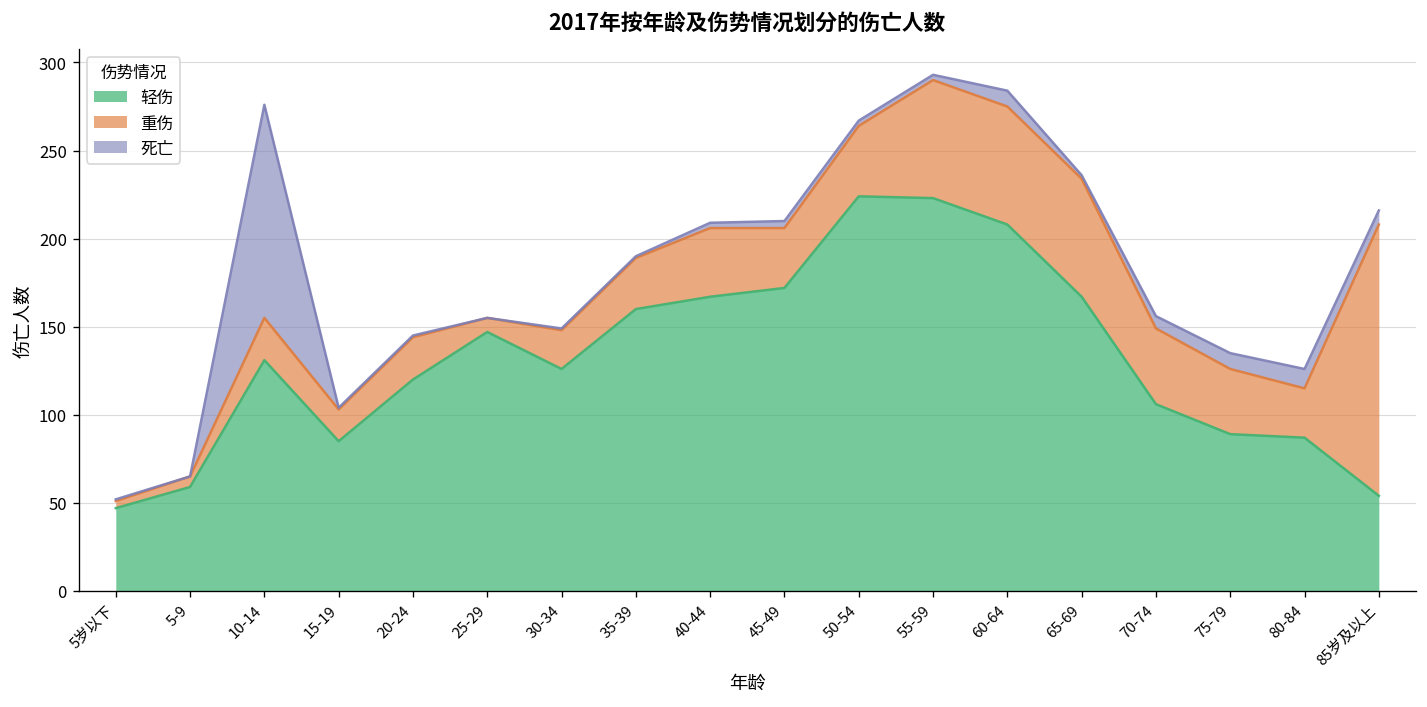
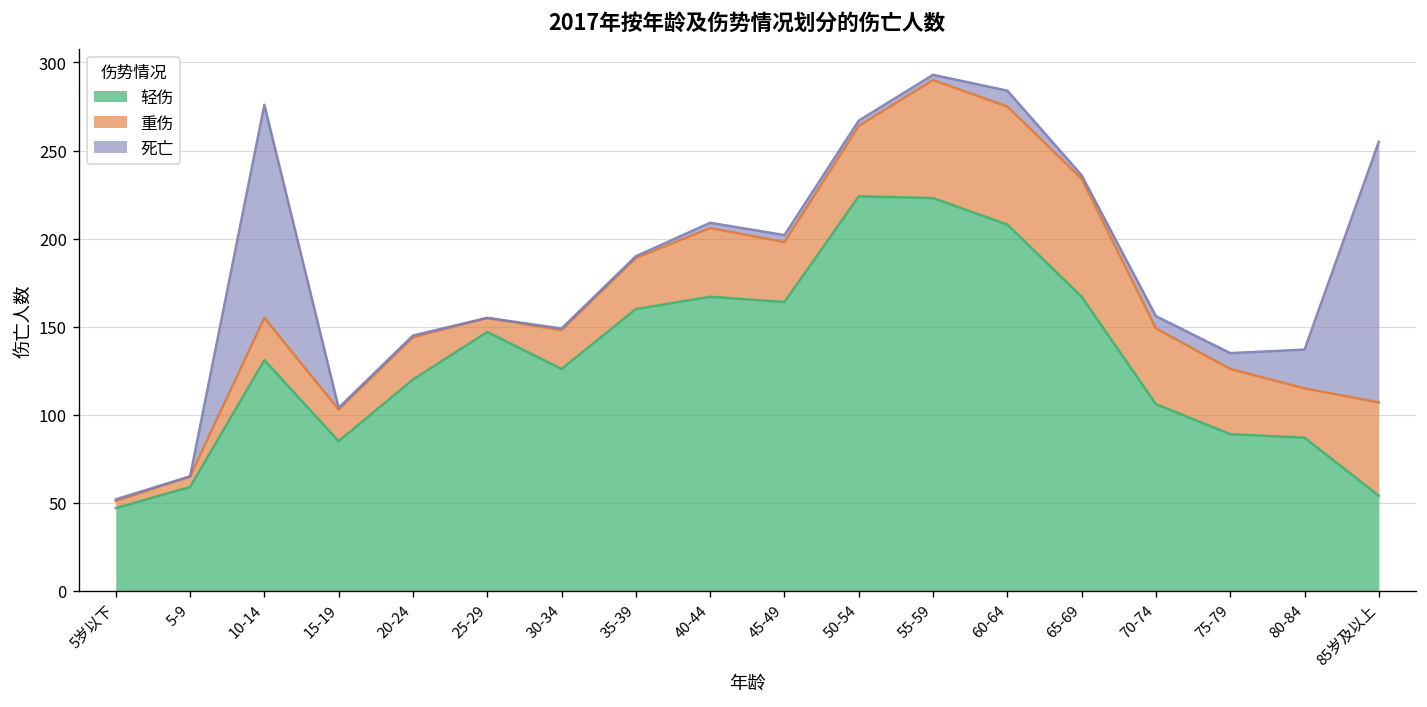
  {
    "轻伤": {
      "5岁以下": 47,
      "5-9": 59,
      "10-14": 131,
      "15-19": 85,
      "20-24": 120,
      "25-29": 147,
      "30-34": 126,
      "35-39": 160,
      "40-44": 167,
-     "45-49": 172,
+     "45-49": 164,
      "50-54": 224,
      "55-59": 223,
      "60-64": 208,
      "65-69": 167,
      "70-74": 106,
      "75-79": 89,
      "80-84": 87,
      "85岁及以上": 54
    },
    "重伤": {
      "10-14": 24,
      "40-44": 39,
      "45-49": 34,
      "50-54": 40,
      "55-59": 67,
      "60-64": 67,
      "65-69": 67,
      "70-74": 43,
      "75-79": 37,
      "80-84": 28,
-     "85岁及以上": 154
+     "85岁及以上": 53
    },
    "死亡": {
      "10-14": 121,
      "40-44": 3,
      "45-49": 4,
      "50-54": 3,
      "55-59": 3,
      "60-64": 9,
      "65-69": 2,
      "70-74": 7,
      "75-79": 9,
-     "80-84": 11,
-     "85岁及以上": 8
+     "80-84": 22,
+     "85岁及以上": 148
    }
  }
